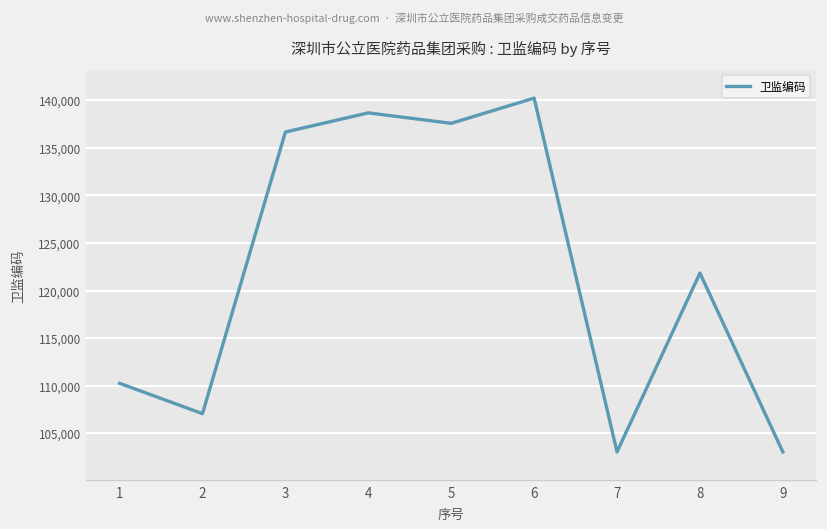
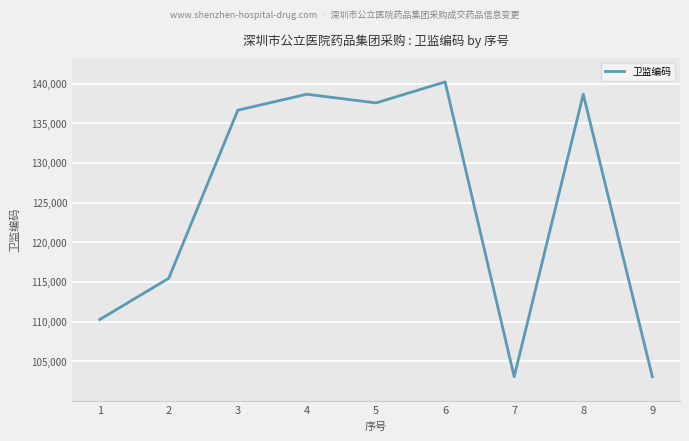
  {
    "1": "110,000",
-   "2": "107,000",
+   "2": "115,000",
    "3": "137,000",
    "4": "139,000",
    "5": "138,000",
    "6": "140,000",
    "7": "103,000",
-   "8": "122,000",
+   "8": "139,000",
    "9": "103,000"
  }
